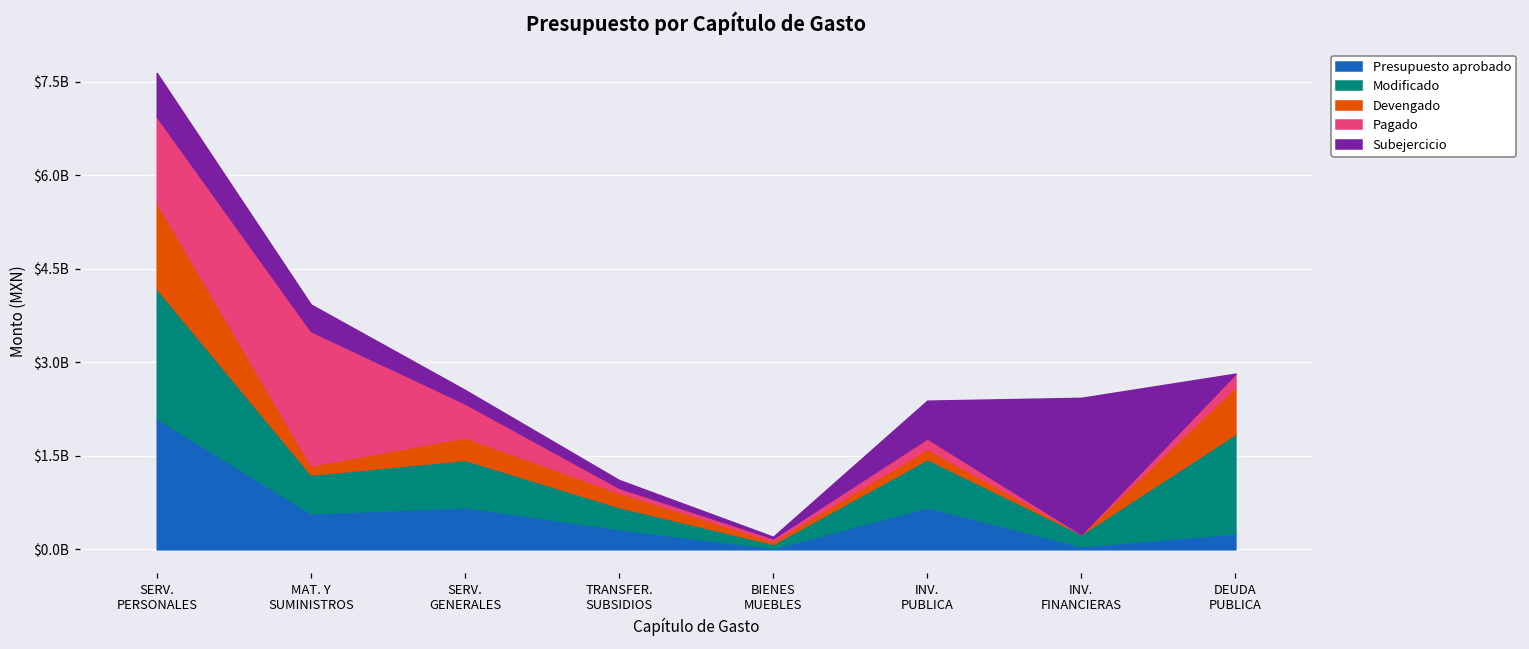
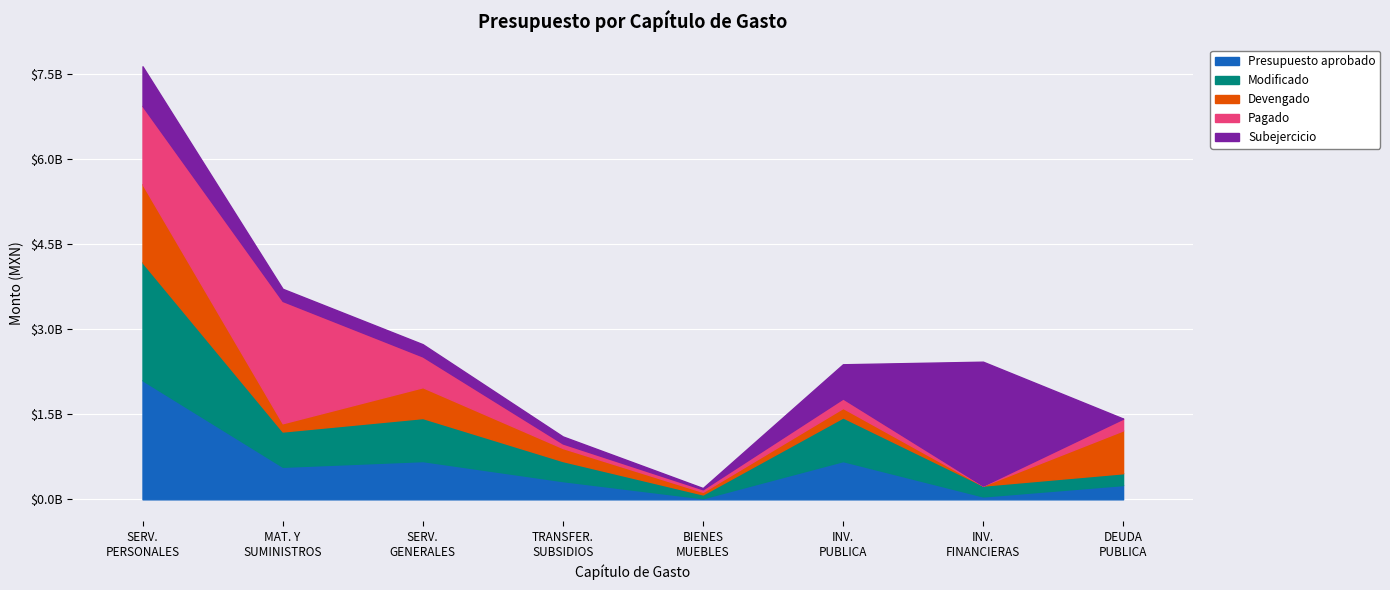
  {
    "Modificado": {
-     "DEUDA PUBLICA": "$1600000000"
+     "DEUDA PUBLICA": "$200000000"
    },
    "Devengado": {
-     "SERV. GENERALES": "$400000000"
+     "SERV. GENERALES": "$500000000"
    },
    "Subejercicio": {
      "SERV. PERSONALES": "$700000000",
-     "MAT. Y SUMINISTROS": "$400000000",
+     "MAT. Y SUMINISTROS": "$200000000",
      "SERV. GENERALES": "$200000000",
      "TRANSFER. SUBSIDIOS": "$100000000",
      "INV. PUBLICA": "$600000000",
      "INV. FINANCIERAS": "$2200000000"
    }
  }
